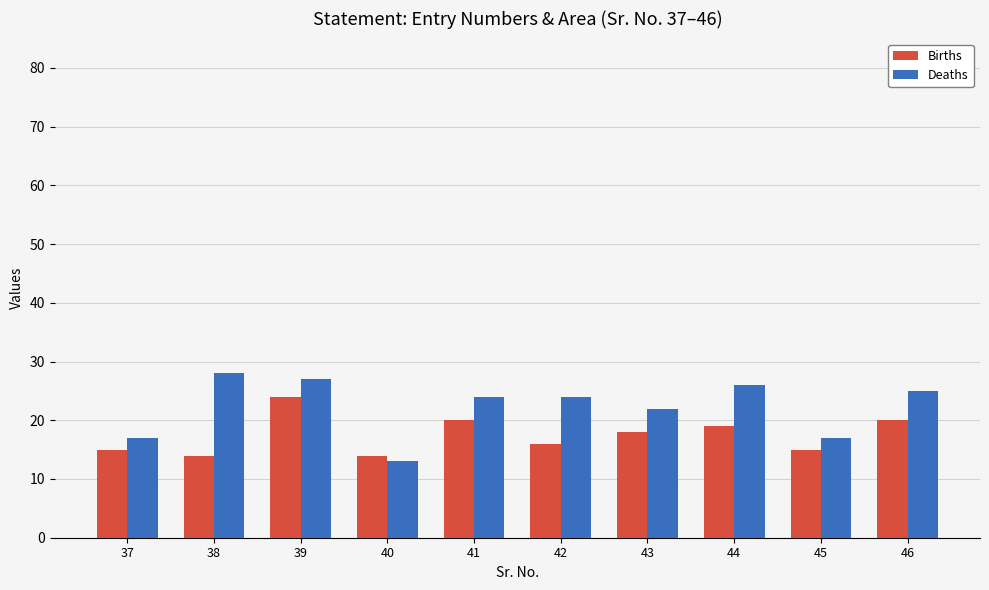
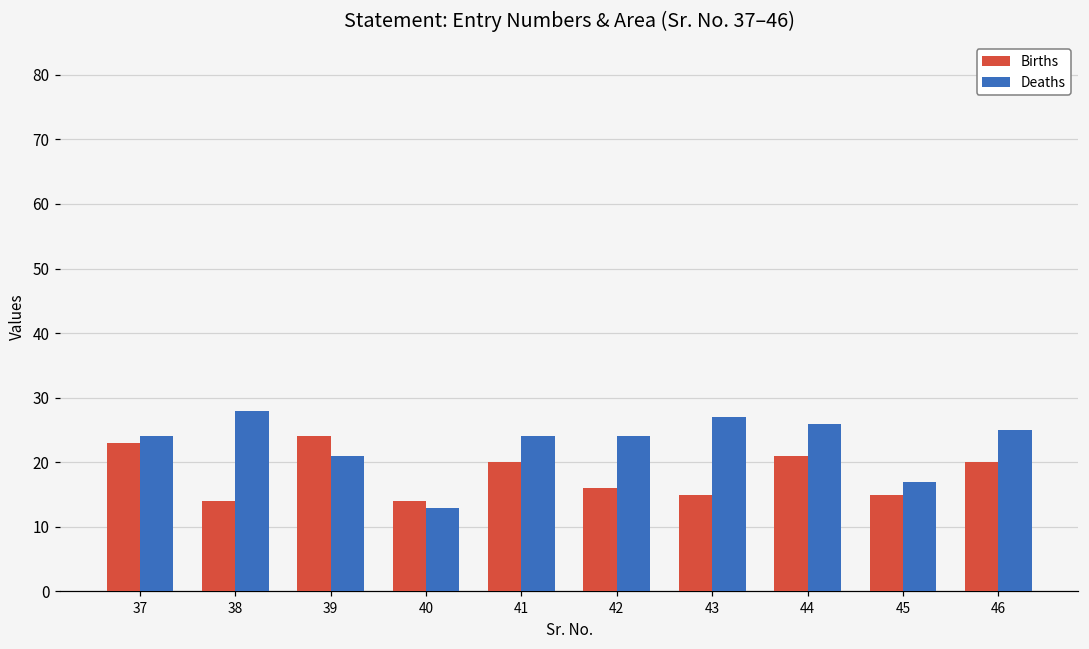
  {
    "Births": {
-     "37": 15,
+     "37": 23,
      "38": 14,
      "39": 24,
      "40": 14,
      "41": 20,
      "42": 16,
-     "43": 18,
-     "44": 19,
+     "43": 15,
+     "44": 21,
      "45": 15,
      "46": 20
    },
    "Deaths": {
-     "37": 17,
+     "37": 24,
      "38": 28,
-     "39": 27,
+     "39": 21,
      "40": 13,
      "41": 24,
      "42": 24,
-     "43": 22,
+     "43": 27,
      "44": 26,
      "45": 17,
      "46": 25
    }
  }
